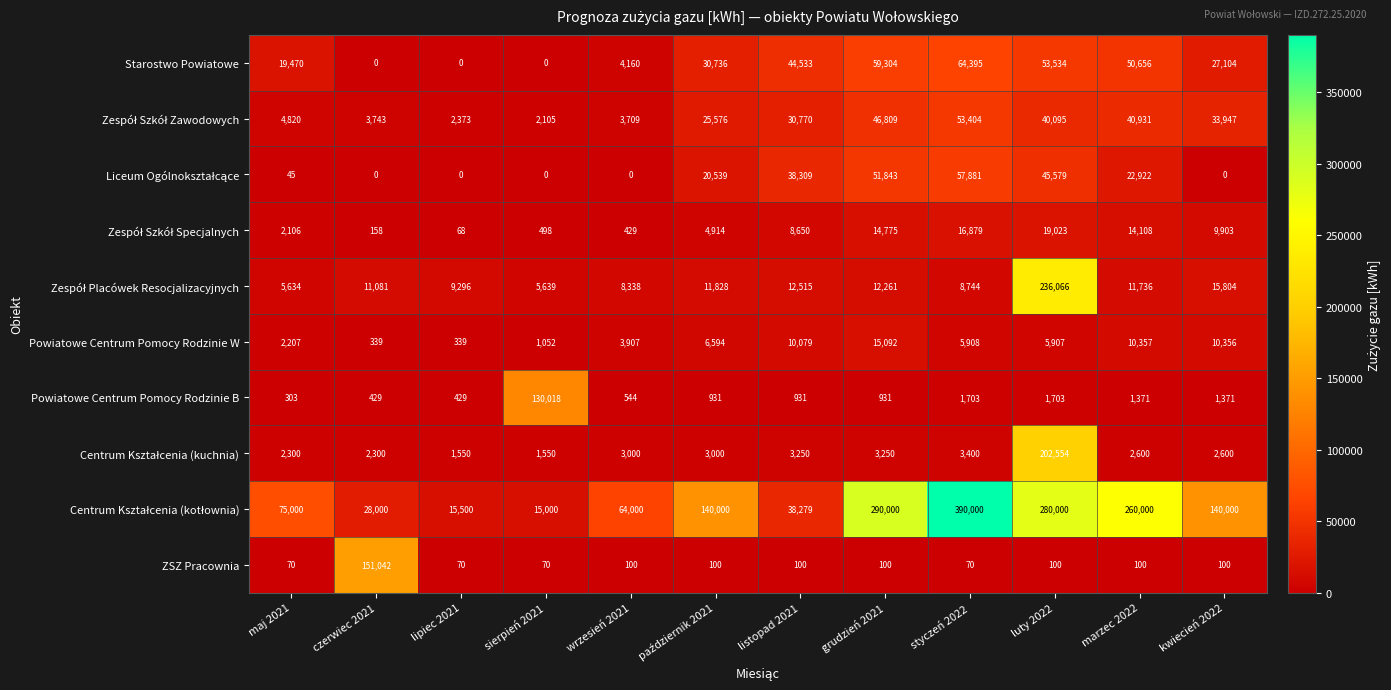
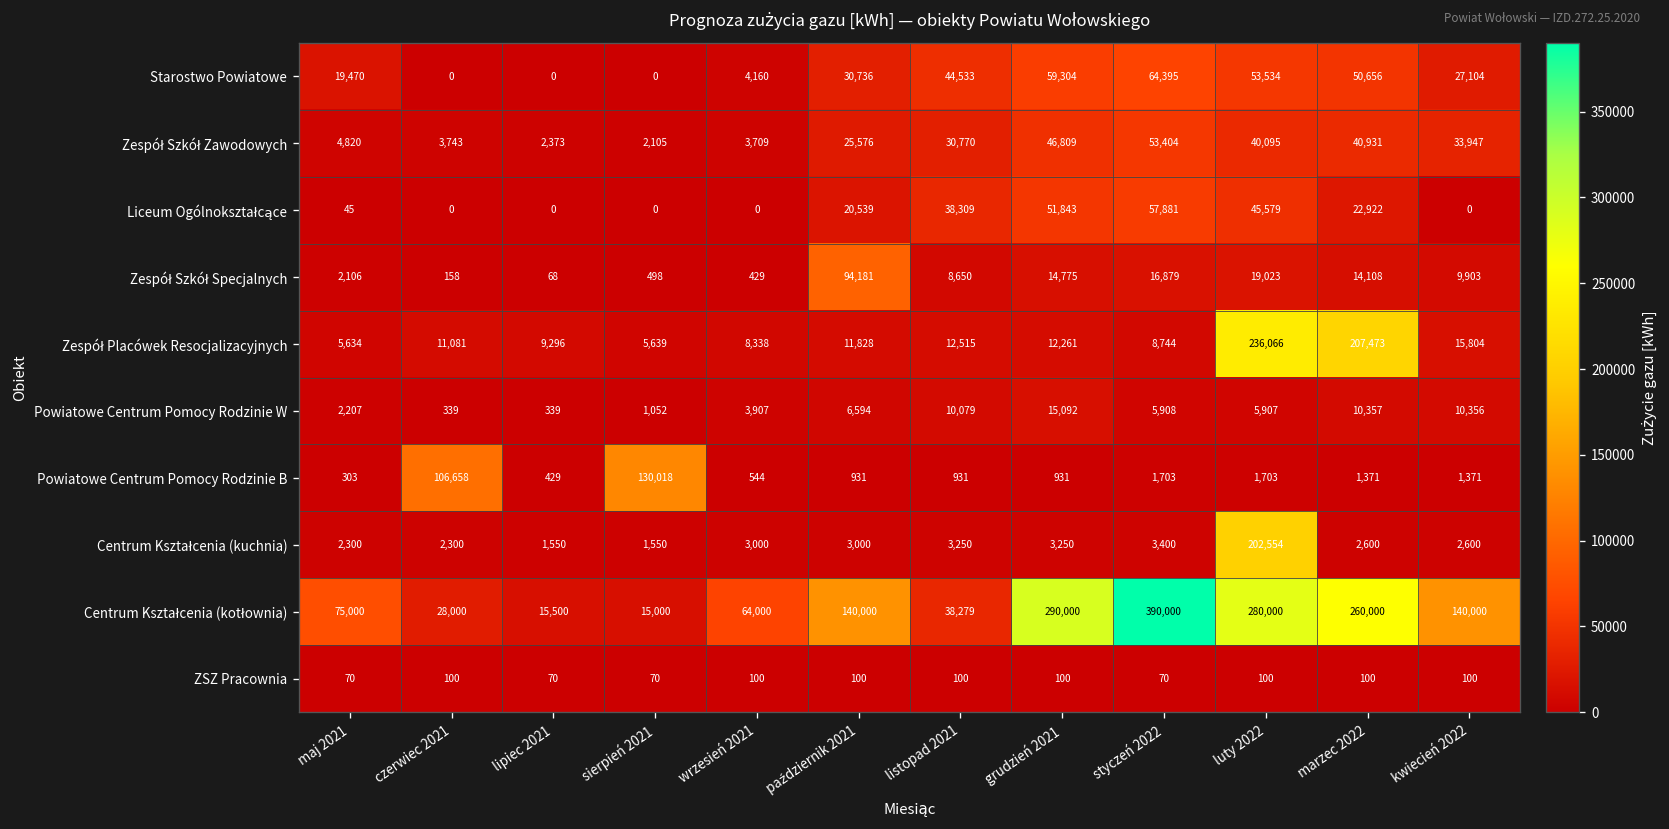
  {
    "Starostwo Powiatowe": {
      "maj 2021": "19,470",
      "czerwiec 2021": "0",
      "lipiec 2021": "0",
      "sierpień 2021": "0",
      "wrzesień 2021": "4,160",
      "październik 2021": "30,736",
      "listopad 2021": "44,533",
      "grudzień 2021": "59,304",
      "styczeń 2022": "64,395",
      "luty 2022": "53,534",
      "marzec 2022": "50,656",
      "kwiecień 2022": "27,104"
    },
    "Zespół Szkół Zawodowych": {
      "maj 2021": "4,820",
      "czerwiec 2021": "3,743",
      "lipiec 2021": "2,373",
      "sierpień 2021": "2,105",
      "wrzesień 2021": "3,709",
      "październik 2021": "25,576",
      "listopad 2021": "30,770",
      "grudzień 2021": "46,809",
      "styczeń 2022": "53,404",
      "luty 2022": "40,095",
      "marzec 2022": "40,931",
      "kwiecień 2022": "33,947"
    },
    "Liceum Ogólnokształcące": {
      "maj 2021": "45",
      "czerwiec 2021": "0",
      "lipiec 2021": "0",
      "sierpień 2021": "0",
      "wrzesień 2021": "0",
      "październik 2021": "20,539",
      "listopad 2021": "38,309",
      "grudzień 2021": "51,843",
      "styczeń 2022": "57,881",
      "luty 2022": "45,579",
      "marzec 2022": "22,922",
      "kwiecień 2022": "0"
    },
    "Zespół Szkół Specjalnych": {
      "maj 2021": "2,106",
      "czerwiec 2021": "158",
      "lipiec 2021": "68",
      "sierpień 2021": "498",
      "wrzesień 2021": "429",
-     "październik 2021": "4,914",
+     "październik 2021": "94,181",
      "listopad 2021": "8,650",
      "grudzień 2021": "14,775",
      "styczeń 2022": "16,879",
      "luty 2022": "19,023",
      "marzec 2022": "14,108",
      "kwiecień 2022": "9,903"
    },
    "Zespół Placówek Resocjalizacyjnych": {
      "maj 2021": "5,634",
      "czerwiec 2021": "11,081",
      "lipiec 2021": "9,296",
      "sierpień 2021": "5,639",
      "wrzesień 2021": "8,338",
      "październik 2021": "11,828",
      "listopad 2021": "12,515",
      "grudzień 2021": "12,261",
      "styczeń 2022": "8,744",
      "luty 2022": "236,066",
-     "marzec 2022": "11,736",
+     "marzec 2022": "207,473",
      "kwiecień 2022": "15,804"
    },
    "Powiatowe Centrum Pomocy Rodzinie W": {
      "maj 2021": "2,207",
      "czerwiec 2021": "339",
      "lipiec 2021": "339",
      "sierpień 2021": "1,052",
      "wrzesień 2021": "3,907",
      "październik 2021": "6,594",
      "listopad 2021": "10,079",
      "grudzień 2021": "15,092",
      "styczeń 2022": "5,908",
      "luty 2022": "5,907",
      "marzec 2022": "10,357",
      "kwiecień 2022": "10,356"
    },
    "Powiatowe Centrum Pomocy Rodzinie B": {
      "maj 2021": "303",
-     "czerwiec 2021": "429",
+     "czerwiec 2021": "106,658",
      "lipiec 2021": "429",
      "sierpień 2021": "130,018",
      "wrzesień 2021": "544",
      "październik 2021": "931",
      "listopad 2021": "931",
      "grudzień 2021": "931",
      "styczeń 2022": "1,703",
      "luty 2022": "1,703",
      "marzec 2022": "1,371",
      "kwiecień 2022": "1,371"
    },
    "Centrum Kształcenia (kuchnia)": {
      "maj 2021": "2,300",
      "czerwiec 2021": "2,300",
      "lipiec 2021": "1,550",
      "sierpień 2021": "1,550",
      "wrzesień 2021": "3,000",
      "październik 2021": "3,000",
      "listopad 2021": "3,250",
      "grudzień 2021": "3,250",
      "styczeń 2022": "3,400",
      "luty 2022": "202,554",
      "marzec 2022": "2,600",
      "kwiecień 2022": "2,600"
    },
    "Centrum Kształcenia (kotłownia)": {
      "maj 2021": "75,000",
      "czerwiec 2021": "28,000",
      "lipiec 2021": "15,500",
      "sierpień 2021": "15,000",
      "wrzesień 2021": "64,000",
      "październik 2021": "140,000",
      "listopad 2021": "38,279",
      "grudzień 2021": "290,000",
      "styczeń 2022": "390,000",
      "luty 2022": "280,000",
      "marzec 2022": "260,000",
      "kwiecień 2022": "140,000"
    },
    "ZSZ Pracownia": {
      "maj 2021": "70",
-     "czerwiec 2021": "151,042",
+     "czerwiec 2021": "100",
      "lipiec 2021": "70",
      "sierpień 2021": "70",
      "wrzesień 2021": "100",
      "październik 2021": "100",
      "listopad 2021": "100",
      "grudzień 2021": "100",
      "styczeń 2022": "70",
      "luty 2022": "100",
      "marzec 2022": "100",
      "kwiecień 2022": "100"
    }
  }
